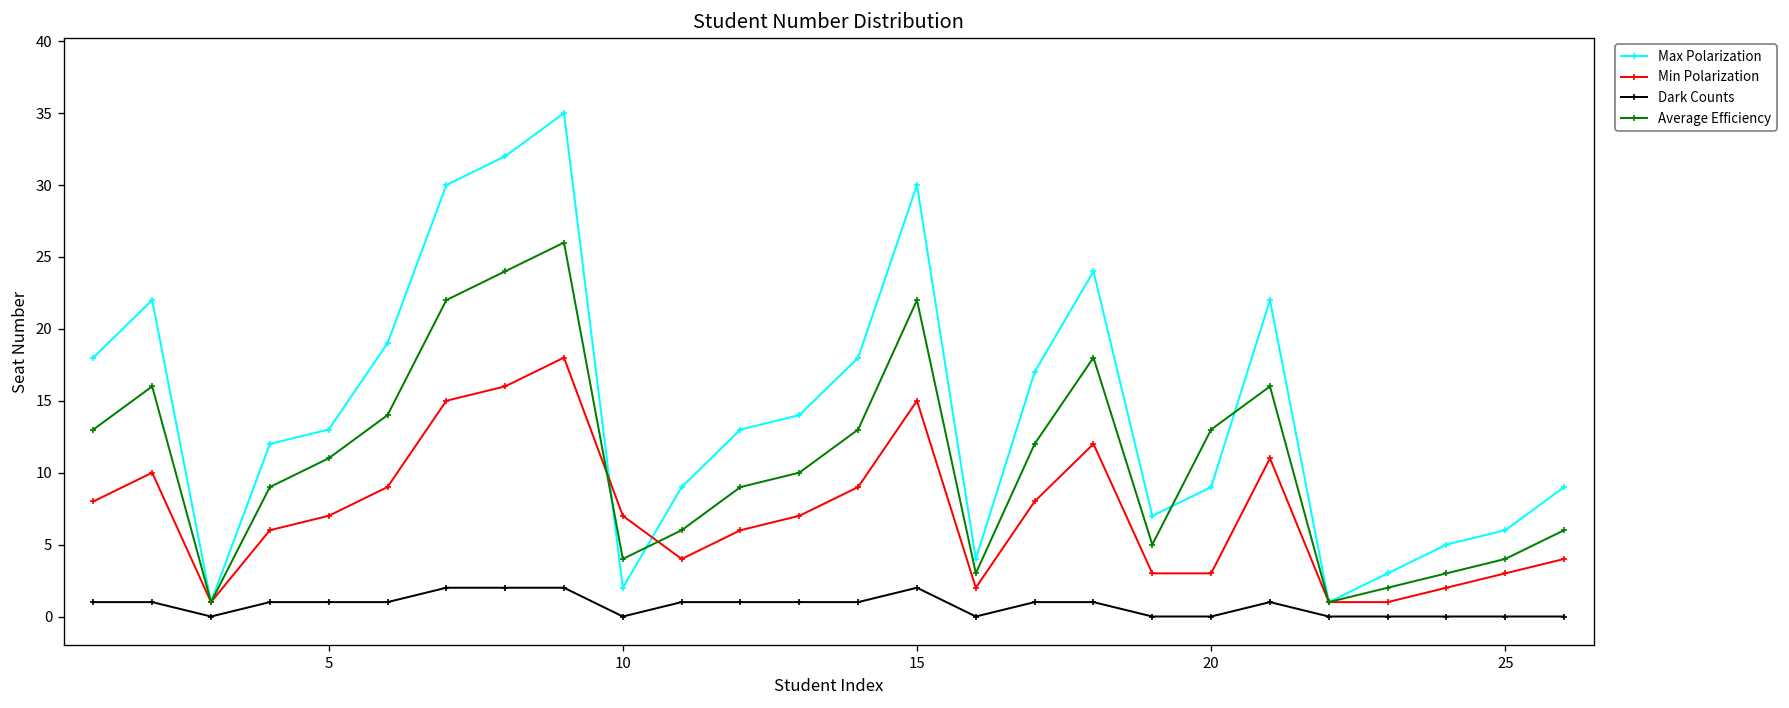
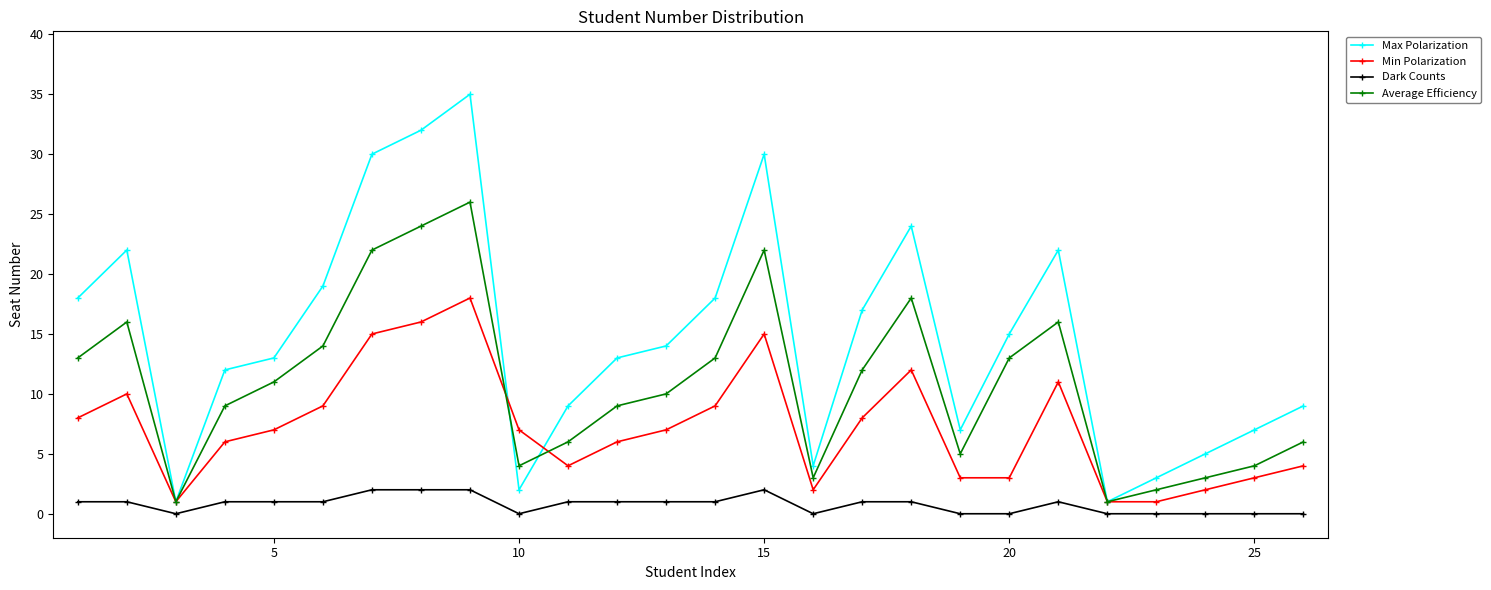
  {
    "Max Polarization": {
      "5": 13,
      "10": 2,
      "15": 30,
-     "20": 9,
-     "25": 6
+     "20": 15,
+     "25": 7
    },
    "Min Polarization": {
      "5": 7,
      "10": 7,
      "15": 15,
      "20": 3,
      "25": 3
    },
    "Dark Counts": {
      "5": 1,
      "10": 0,
      "15": 2,
      "20": 0,
      "25": 0
    },
    "Average Efficiency": {
      "5": 11,
      "10": 4,
      "15": 22,
      "20": 13,
      "25": 4
    }
  }
